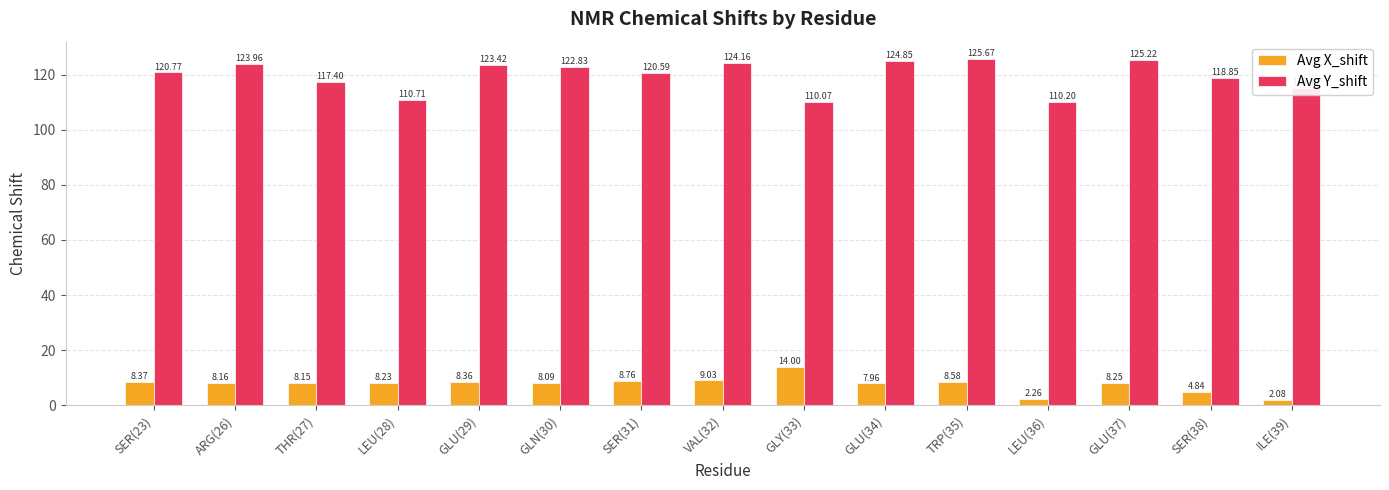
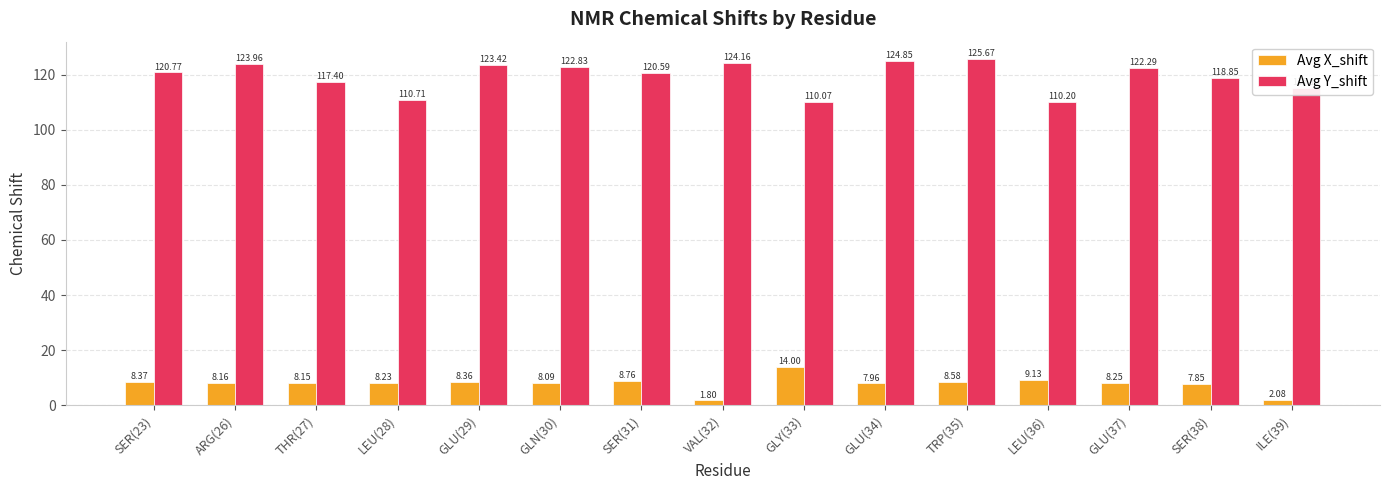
  {
    "Avg X_shift": {
      "SER(23)": 8.37,
      "ARG(26)": 8.16,
      "THR(27)": 8.15,
      "LEU(28)": 8.23,
      "GLU(29)": 8.36,
      "GLN(30)": 8.09,
      "SER(31)": 8.76,
-     "VAL(32)": 9.03,
+     "VAL(32)": 1.80,
      "GLY(33)": 14.00,
      "GLU(34)": 7.96,
      "TRP(35)": 8.58,
-     "LEU(36)": 2.26,
+     "LEU(36)": 9.13,
      "GLU(37)": 8.25,
-     "SER(38)": 4.84,
+     "SER(38)": 7.85,
      "ILE(39)": 2.08
    },
    "Avg Y_shift": {
      "SER(23)": 120.77,
      "ARG(26)": 123.96,
      "THR(27)": 117.40,
      "LEU(28)": 110.71,
      "GLU(29)": 123.42,
      "GLN(30)": 122.83,
      "SER(31)": 120.59,
      "VAL(32)": 124.16,
      "GLY(33)": 110.07,
      "GLU(34)": 124.85,
      "TRP(35)": 125.67,
      "LEU(36)": 110.20,
-     "GLU(37)": 125.22,
+     "GLU(37)": 122.29,
      "SER(38)": 118.85
    }
  }
